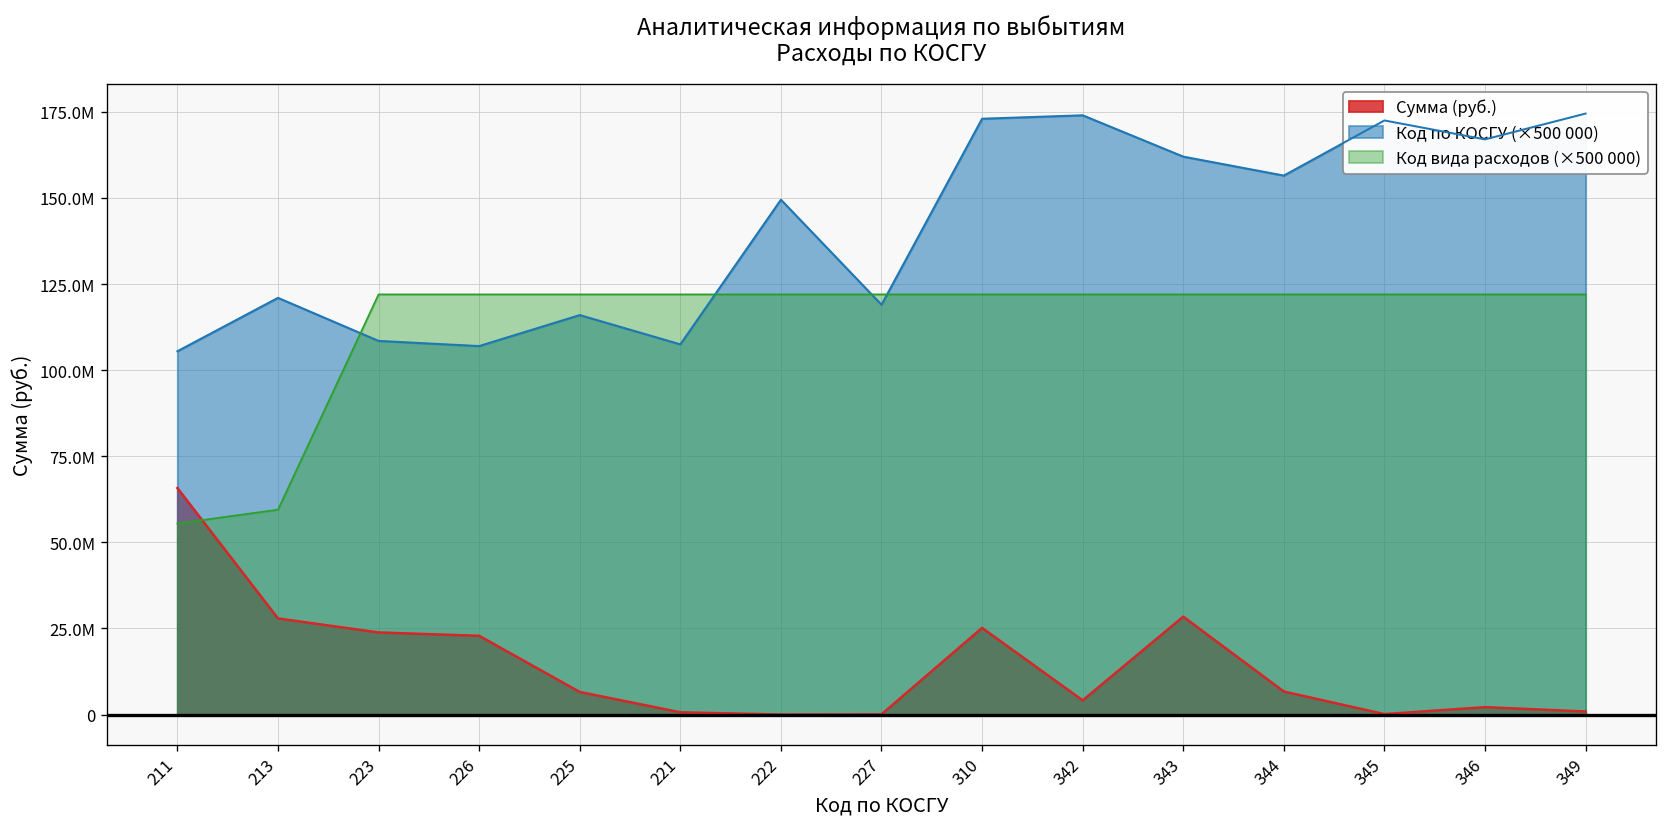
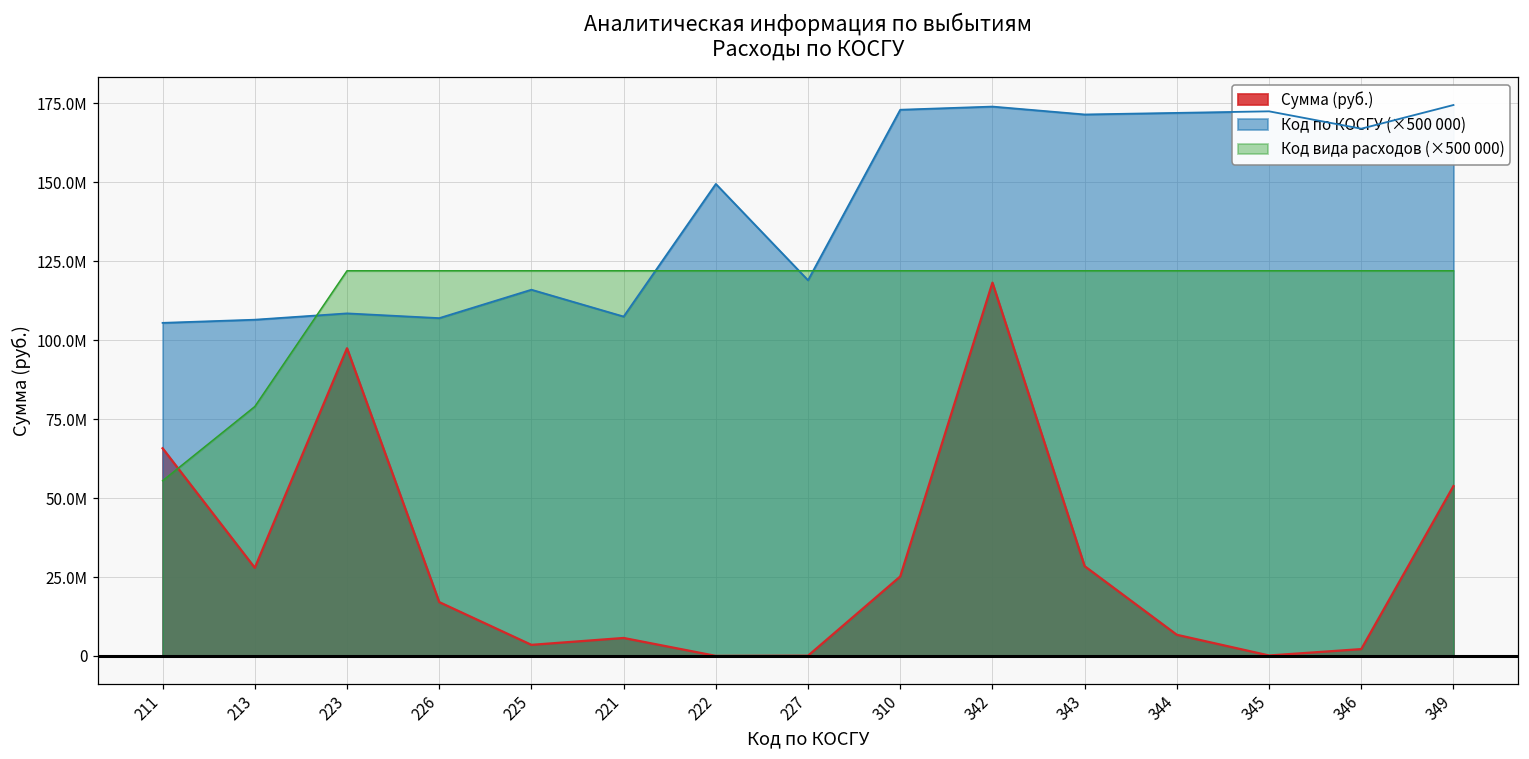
  {
    "Сумма (руб.)": {
      "211": 66000000,
      "213": 28000000,
-     "223": 24000000,
-     "226": 23000000,
-     "225": 7000000,
-     "221": 1000000,
+     "223": 97000000,
+     "226": 17000000,
+     "225": 4000000,
+     "221": 6000000,
      "222": 0,
      "227": 0,
      "310": 25000000,
-     "342": 4000000,
+     "342": 118000000,
      "343": 28000000,
      "344": 7000000,
      "345": 0,
      "346": 2000000,
-     "349": 1000000
+     "349": 54000000
    },
    "Код по КОСГУ (×500 000)": {
      "211": 106000000,
-     "213": 121000000,
+     "213": 107000000,
      "223": 109000000,
      "226": 107000000,
      "225": 116000000,
      "221": 108000000,
      "222": 150000000,
      "227": 119000000,
      "310": 173000000,
      "342": 174000000,
-     "343": 162000000,
-     "344": 157000000
+     "343": 172000000,
+     "344": 172000000
    },
    "Код вида расходов (×500 000)": {
      "211": 56000000,
-     "213": 60000000,
+     "213": 79000000,
      "223": 122000000,
      "226": 122000000,
      "225": 122000000,
      "221": 122000000,
      "222": 122000000,
      "227": 122000000,
      "310": 122000000,
      "342": 122000000,
      "343": 122000000,
      "344": 122000000,
      "345": 122000000,
      "346": 122000000,
      "349": 122000000
    }
  }
